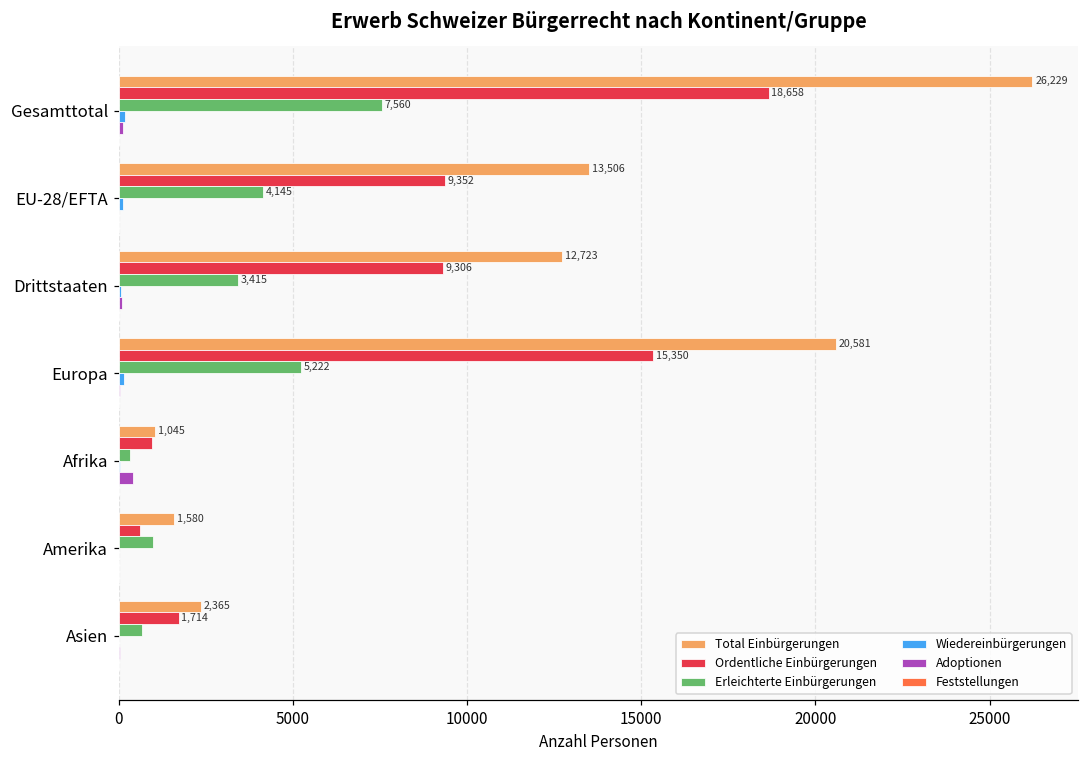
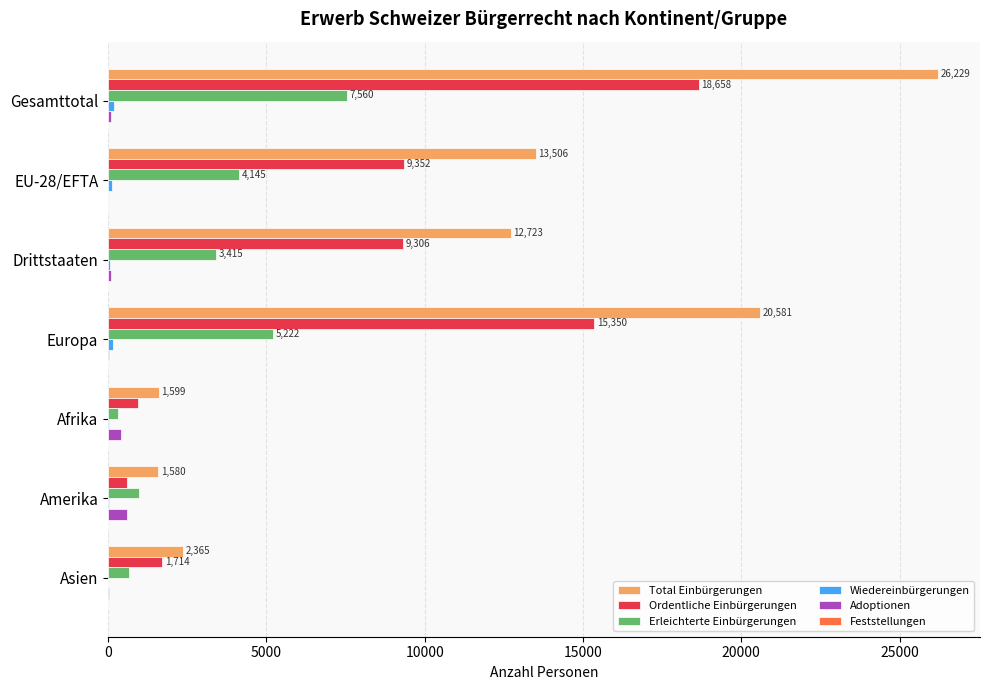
  {
    "Total Einbürgerungen": {
      "Gesamttotal": "26,229",
      "EU-28/EFTA": "13,506",
      "Drittstaaten": "12,723",
      "Europa": "20,581",
-     "Afrika": "1,045",
+     "Afrika": "1,599",
      "Amerika": "1,580",
      "Asien": "2,365"
    },
    "Ordentliche Einbürgerungen": {
      "Gesamttotal": "18,658",
      "EU-28/EFTA": "9,352",
      "Drittstaaten": "9,306",
      "Europa": "15,350",
      "Asien": "1,714"
    },
    "Erleichterte Einbürgerungen": {
      "Gesamttotal": "7,560",
      "EU-28/EFTA": "4,145",
      "Drittstaaten": "3,415",
      "Europa": "5,222"
    },
    "Wiedereinbürgerungen": {
      "Gesamttotal": "200",
      "EU-28/EFTA": "100",
      "Europa": "100"
    },
    "Adoptionen": {
      "Gesamttotal": "100",
      "Drittstaaten": "100",
      "Afrika": "400",
-     "Amerika": "0"
+     "Amerika": "600"
    },
    "Feststellungen": {
      "Afrika": "0",
      "Asien": "0"
    }
  }
